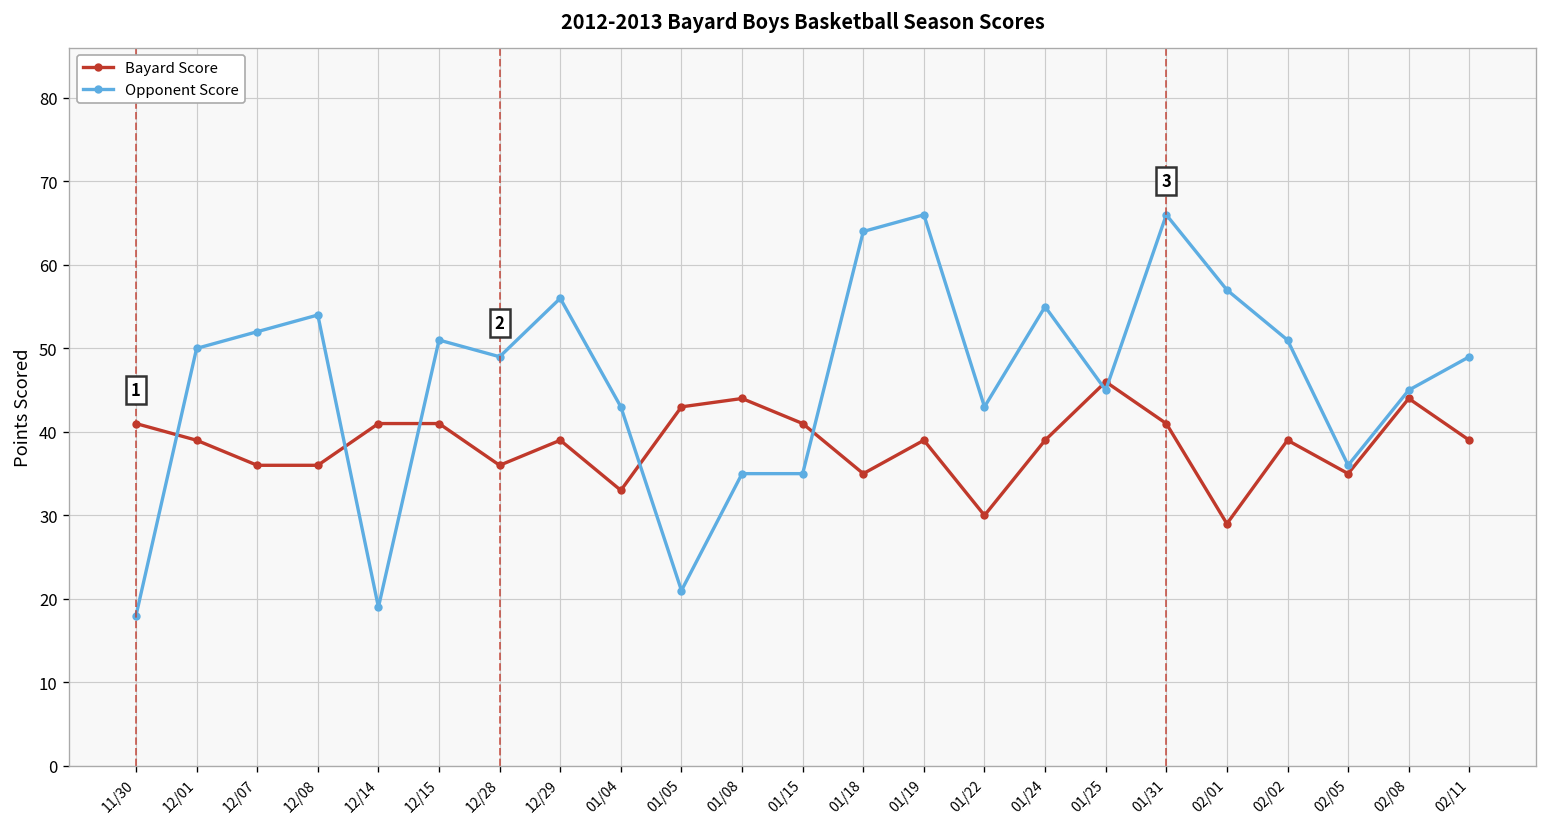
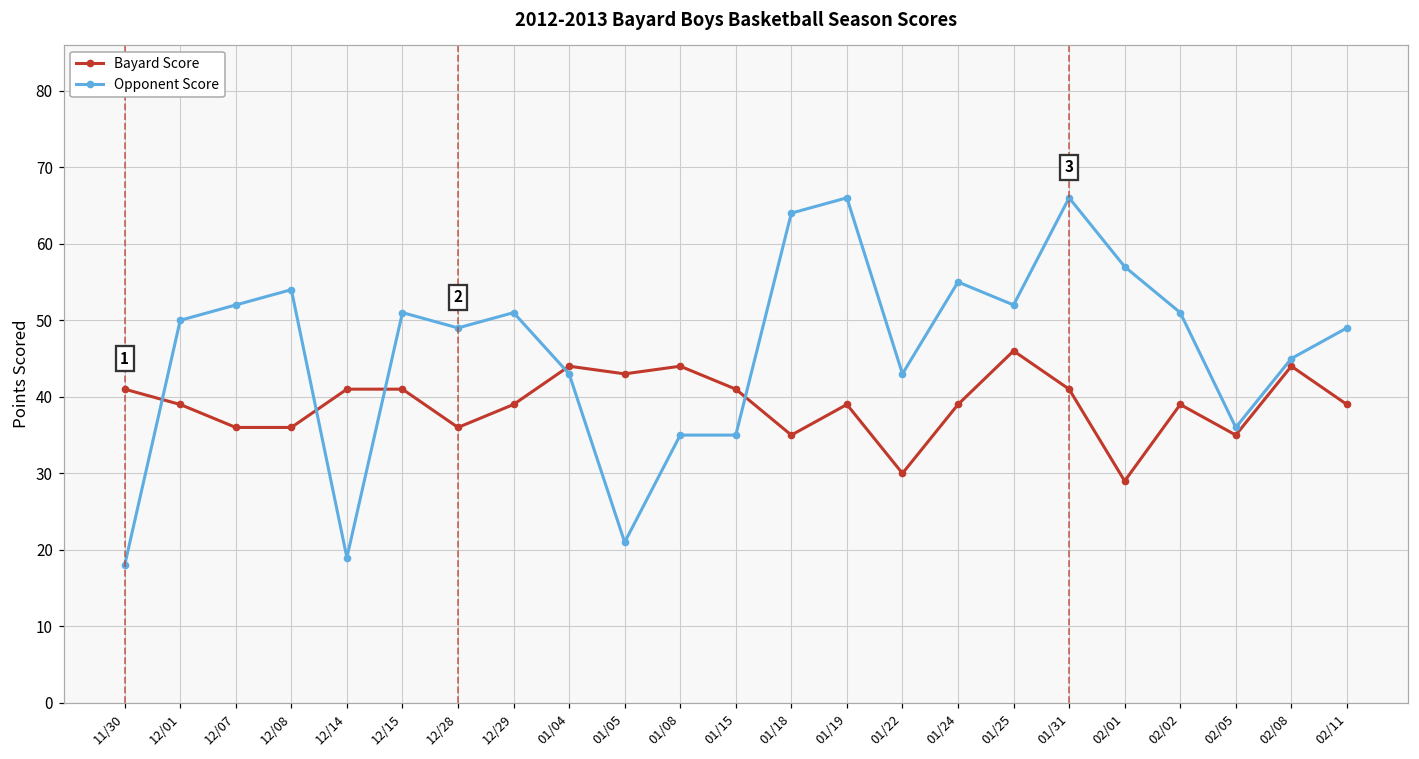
  {
    "Bayard Score": {
      "12/01": 39,
      "12/07": 36,
      "12/08": 36,
      "12/14": 41,
      "12/15": 41,
      "12/28": 36,
      "12/29": 39,
-     "01/04": 33,
+     "01/04": 44,
      "01/05": 43,
      "01/08": 44,
      "01/15": 41,
      "01/18": 35,
      "01/19": 39,
      "01/22": 30,
      "01/24": 39,
      "01/25": 46,
      "01/31": 41,
      "02/01": 29,
      "02/02": 39,
      "02/05": 35,
      "02/08": 44,
      "02/11": 39
    },
    "Opponent Score": {
      "11/30": 18,
      "12/01": 50,
      "12/07": 52,
      "12/08": 54,
      "12/14": 19,
      "12/15": 51,
-     "12/29": 56,
+     "12/29": 51,
      "01/04": 43,
      "01/05": 21,
      "01/08": 35,
      "01/15": 35,
      "01/18": 64,
      "01/19": 66,
      "01/22": 43,
      "01/24": 55,
-     "01/25": 45,
+     "01/25": 52,
      "02/01": 57,
      "02/02": 51,
      "02/05": 36,
      "02/08": 45,
      "02/11": 49
    }
  }
